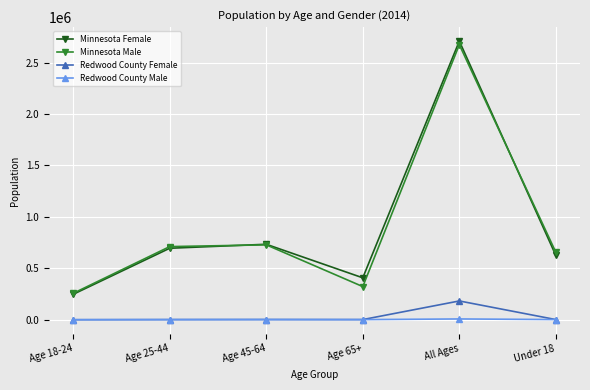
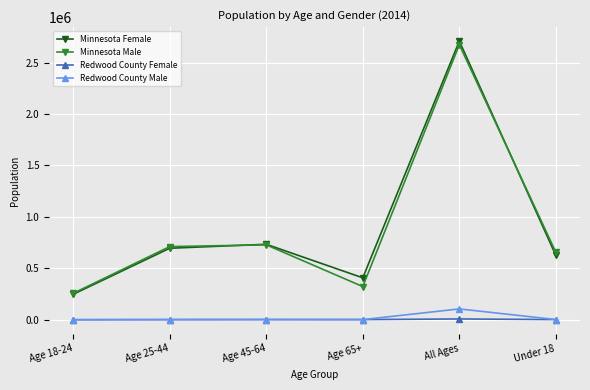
  {
    "Redwood County Female": {
-     "All Ages": 180000
+     "All Ages": 10000
    },
    "Redwood County Male": {
-     "All Ages": 10000
+     "All Ages": 110000
    }
  }
